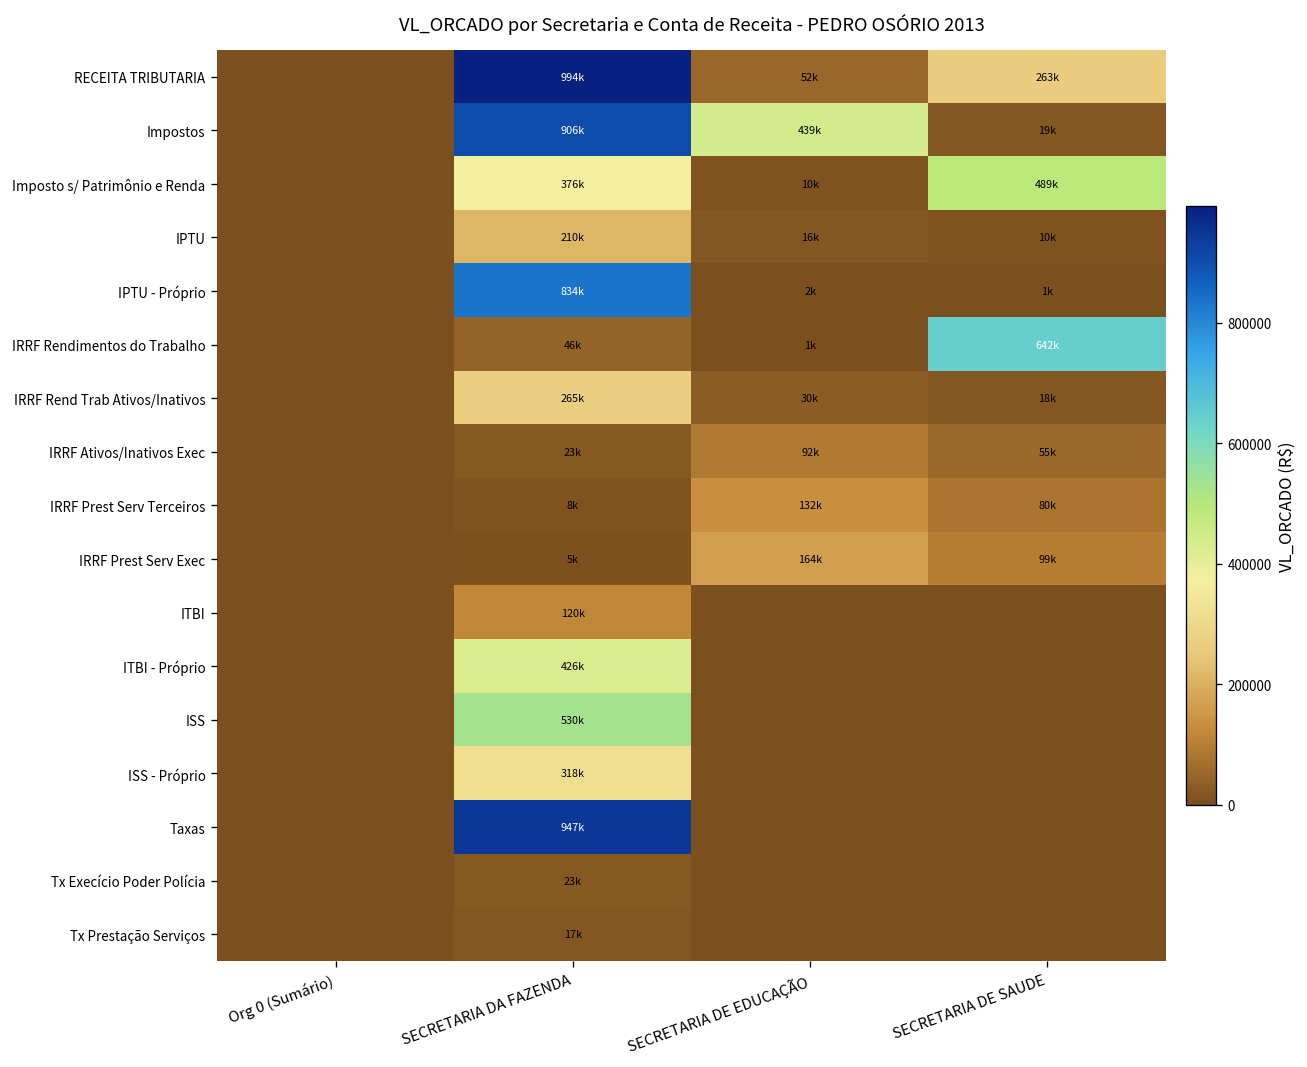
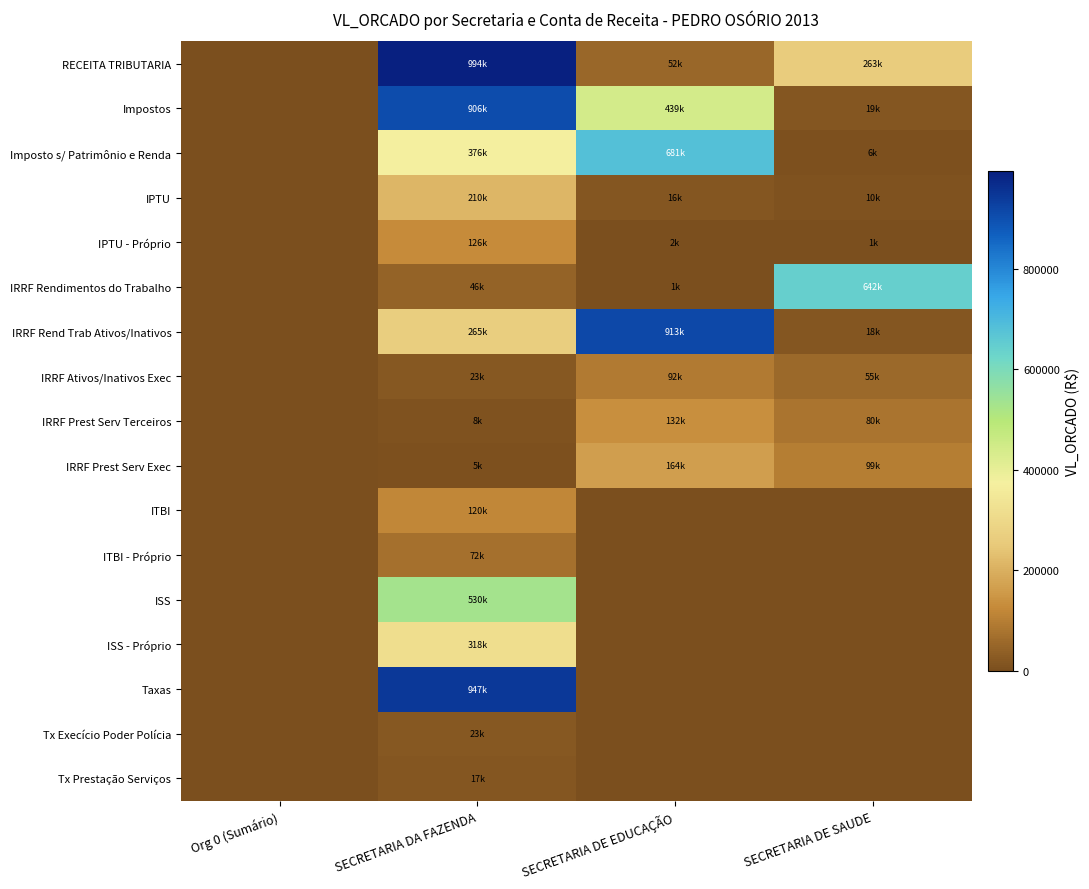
  {
    "RECEITA TRIBUTARIA": {
      "SECRETARIA DA FAZENDA": "994k",
      "SECRETARIA DE EDUCAÇÃO": "52k",
      "SECRETARIA DE SAUDE": "263k"
    },
    "Impostos": {
      "SECRETARIA DA FAZENDA": "906k",
      "SECRETARIA DE EDUCAÇÃO": "439k",
      "SECRETARIA DE SAUDE": "19k"
    },
    "Imposto s/ Patrimônio e Renda": {
      "SECRETARIA DA FAZENDA": "376k",
-     "SECRETARIA DE EDUCAÇÃO": "10k",
-     "SECRETARIA DE SAUDE": "489k"
+     "SECRETARIA DE EDUCAÇÃO": "681k",
+     "SECRETARIA DE SAUDE": "6k"
    },
    "IPTU": {
      "SECRETARIA DA FAZENDA": "210k",
      "SECRETARIA DE EDUCAÇÃO": "16k",
      "SECRETARIA DE SAUDE": "10k"
    },
    "IPTU - Próprio": {
-     "SECRETARIA DA FAZENDA": "834k",
+     "SECRETARIA DA FAZENDA": "126k",
      "SECRETARIA DE EDUCAÇÃO": "2k",
      "SECRETARIA DE SAUDE": "1k"
    },
    "IRRF Rendimentos do Trabalho": {
      "SECRETARIA DA FAZENDA": "46k",
      "SECRETARIA DE EDUCAÇÃO": "1k",
      "SECRETARIA DE SAUDE": "642k"
    },
    "IRRF Rend Trab Ativos/Inativos": {
      "SECRETARIA DA FAZENDA": "265k",
-     "SECRETARIA DE EDUCAÇÃO": "30k",
+     "SECRETARIA DE EDUCAÇÃO": "913k",
      "SECRETARIA DE SAUDE": "18k"
    },
    "IRRF Ativos/Inativos Exec": {
      "SECRETARIA DA FAZENDA": "23k",
      "SECRETARIA DE EDUCAÇÃO": "92k",
      "SECRETARIA DE SAUDE": "55k"
    },
    "IRRF Prest Serv Terceiros": {
      "SECRETARIA DA FAZENDA": "8k",
      "SECRETARIA DE EDUCAÇÃO": "132k",
      "SECRETARIA DE SAUDE": "80k"
    },
    "IRRF Prest Serv Exec": {
      "SECRETARIA DA FAZENDA": "5k",
      "SECRETARIA DE EDUCAÇÃO": "164k",
      "SECRETARIA DE SAUDE": "99k"
    },
    "ITBI": {
      "SECRETARIA DA FAZENDA": "120k"
    },
    "ITBI - Próprio": {
-     "SECRETARIA DA FAZENDA": "426k"
+     "SECRETARIA DA FAZENDA": "72k"
    },
    "ISS": {
      "SECRETARIA DA FAZENDA": "530k"
    },
    "ISS - Próprio": {
      "SECRETARIA DA FAZENDA": "318k"
    },
    "Taxas": {
      "SECRETARIA DA FAZENDA": "947k"
    },
    "Tx Execício Poder Polícia": {
      "SECRETARIA DA FAZENDA": "23k"
    },
    "Tx Prestação Serviços": {
      "SECRETARIA DA FAZENDA": "17k"
    }
  }
